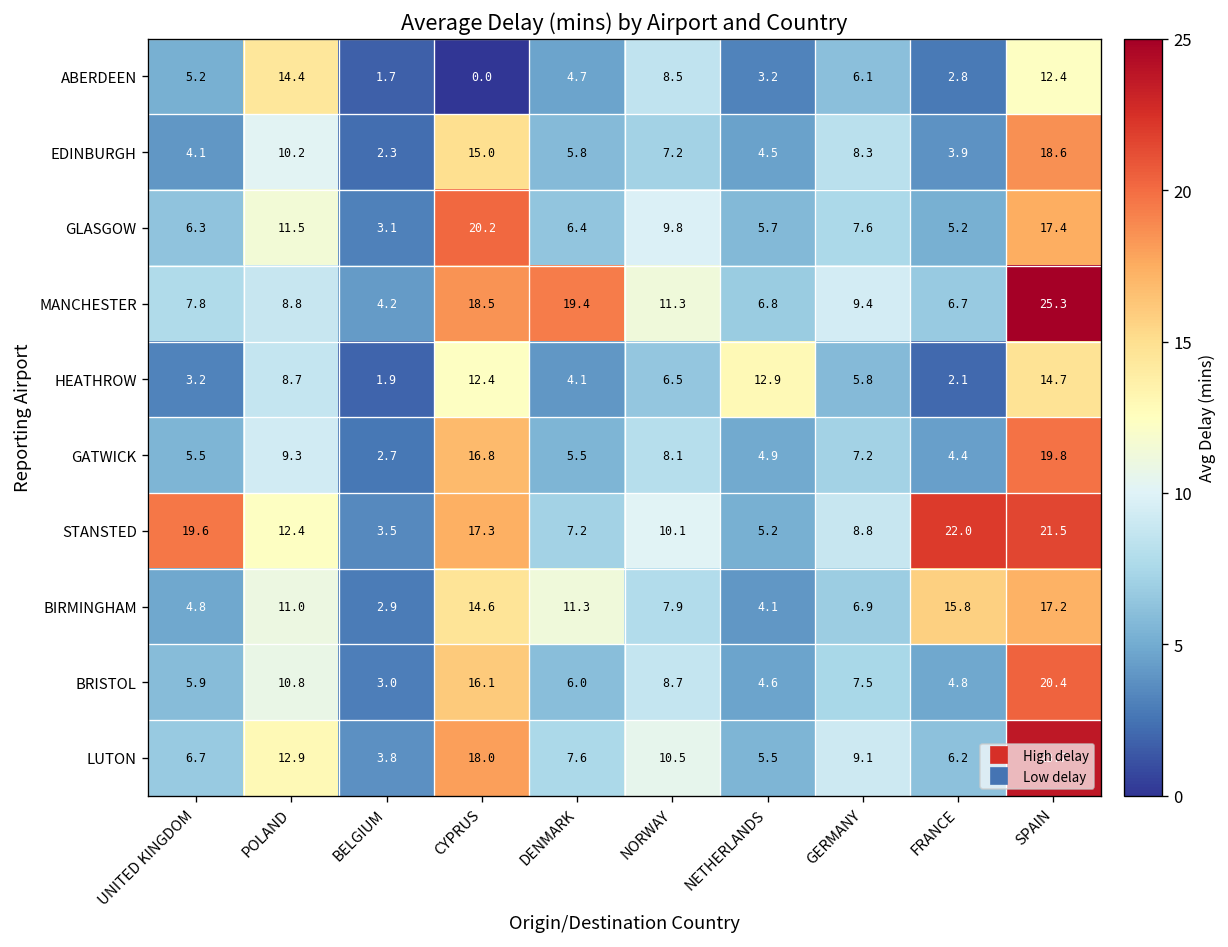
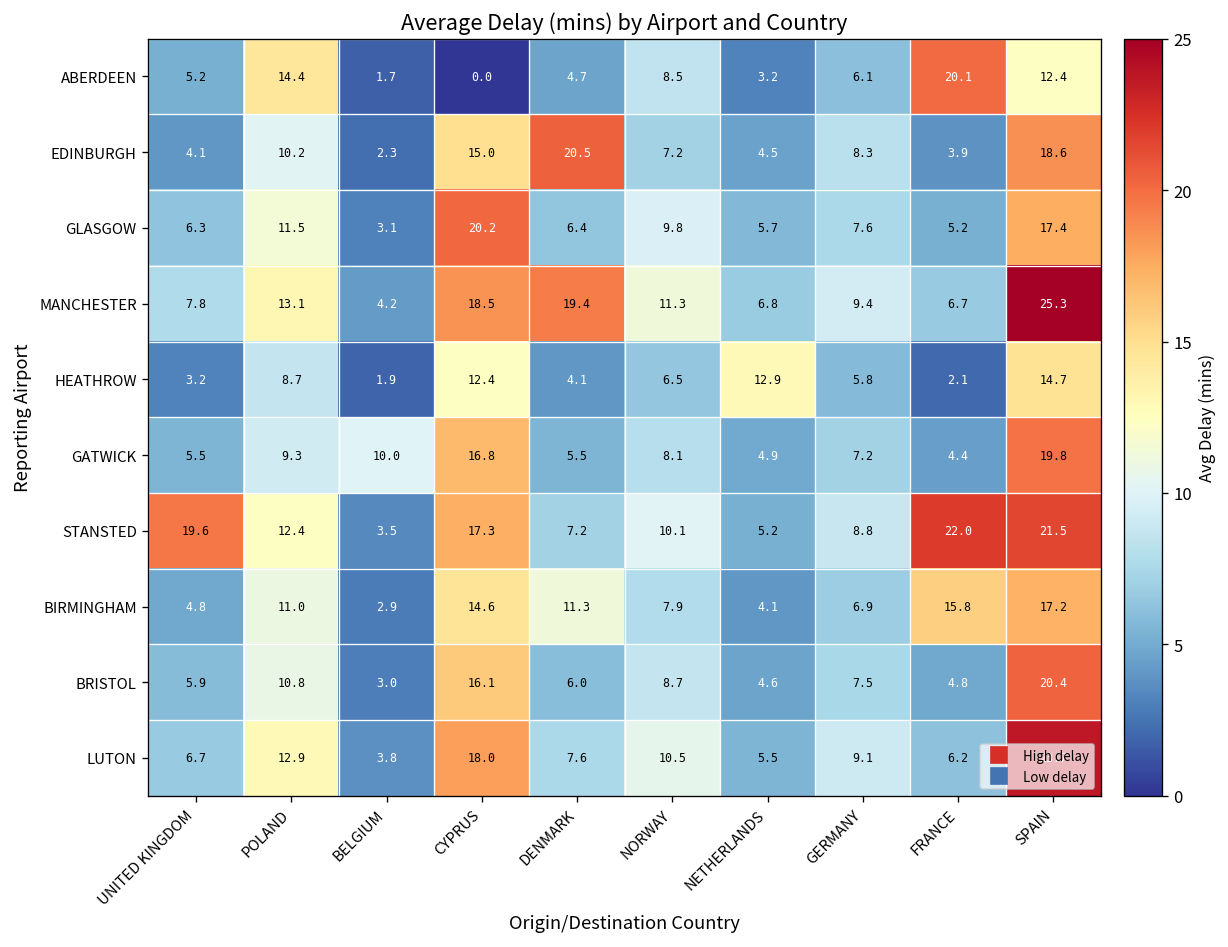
  {
    "ABERDEEN": {
      "UNITED KINGDOM": 5.2,
      "POLAND": 14.4,
      "BELGIUM": 1.7,
      "CYPRUS": 0.0,
      "DENMARK": 4.7,
      "NORWAY": 8.5,
      "NETHERLANDS": 3.2,
      "GERMANY": 6.1,
-     "FRANCE": 2.8,
+     "FRANCE": 20.1,
      "SPAIN": 12.4
    },
    "EDINBURGH": {
      "UNITED KINGDOM": 4.1,
      "POLAND": 10.2,
      "BELGIUM": 2.3,
      "CYPRUS": 15.0,
-     "DENMARK": 5.8,
+     "DENMARK": 20.5,
      "NORWAY": 7.2,
      "NETHERLANDS": 4.5,
      "GERMANY": 8.3,
      "FRANCE": 3.9,
      "SPAIN": 18.6
    },
    "GLASGOW": {
      "UNITED KINGDOM": 6.3,
      "POLAND": 11.5,
      "BELGIUM": 3.1,
      "CYPRUS": 20.2,
      "DENMARK": 6.4,
      "NORWAY": 9.8,
      "NETHERLANDS": 5.7,
      "GERMANY": 7.6,
      "FRANCE": 5.2,
      "SPAIN": 17.4
    },
    "MANCHESTER": {
      "UNITED KINGDOM": 7.8,
-     "POLAND": 8.8,
+     "POLAND": 13.1,
      "BELGIUM": 4.2,
      "CYPRUS": 18.5,
      "DENMARK": 19.4,
      "NORWAY": 11.3,
      "NETHERLANDS": 6.8,
      "GERMANY": 9.4,
      "FRANCE": 6.7,
      "SPAIN": 25.3
    },
    "HEATHROW": {
      "UNITED KINGDOM": 3.2,
      "POLAND": 8.7,
      "BELGIUM": 1.9,
      "CYPRUS": 12.4,
      "DENMARK": 4.1,
      "NORWAY": 6.5,
      "NETHERLANDS": 12.9,
      "GERMANY": 5.8,
      "FRANCE": 2.1,
      "SPAIN": 14.7
    },
    "GATWICK": {
      "UNITED KINGDOM": 5.5,
      "POLAND": 9.3,
-     "BELGIUM": 2.7,
+     "BELGIUM": 10.0,
      "CYPRUS": 16.8,
      "DENMARK": 5.5,
      "NORWAY": 8.1,
      "NETHERLANDS": 4.9,
      "GERMANY": 7.2,
      "FRANCE": 4.4,
      "SPAIN": 19.8
    },
    "STANSTED": {
      "UNITED KINGDOM": 19.6,
      "POLAND": 12.4,
      "BELGIUM": 3.5,
      "CYPRUS": 17.3,
      "DENMARK": 7.2,
      "NORWAY": 10.1,
      "NETHERLANDS": 5.2,
      "GERMANY": 8.8,
      "FRANCE": 22.0,
      "SPAIN": 21.5
    },
    "BIRMINGHAM": {
      "UNITED KINGDOM": 4.8,
      "POLAND": 11.0,
      "BELGIUM": 2.9,
      "CYPRUS": 14.6,
      "DENMARK": 11.3,
      "NORWAY": 7.9,
      "NETHERLANDS": 4.1,
      "GERMANY": 6.9,
      "FRANCE": 15.8,
      "SPAIN": 17.2
    },
    "BRISTOL": {
      "UNITED KINGDOM": 5.9,
      "POLAND": 10.8,
      "BELGIUM": 3.0,
      "CYPRUS": 16.1,
      "DENMARK": 6.0,
      "NORWAY": 8.7,
      "NETHERLANDS": 4.6,
      "GERMANY": 7.5,
      "FRANCE": 4.8,
      "SPAIN": 20.4
    },
    "LUTON": {
      "UNITED KINGDOM": 6.7,
      "POLAND": 12.9,
      "BELGIUM": 3.8,
      "CYPRUS": 18.0,
      "DENMARK": 7.6,
      "NORWAY": 10.5,
      "NETHERLANDS": 5.5,
      "GERMANY": 9.1,
      "FRANCE": 6.2
    }
  }
